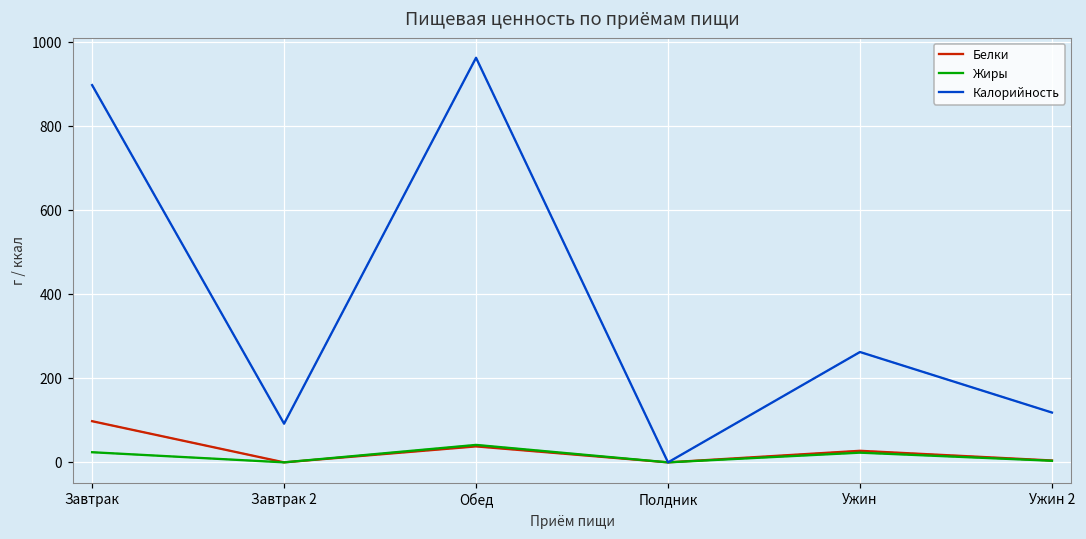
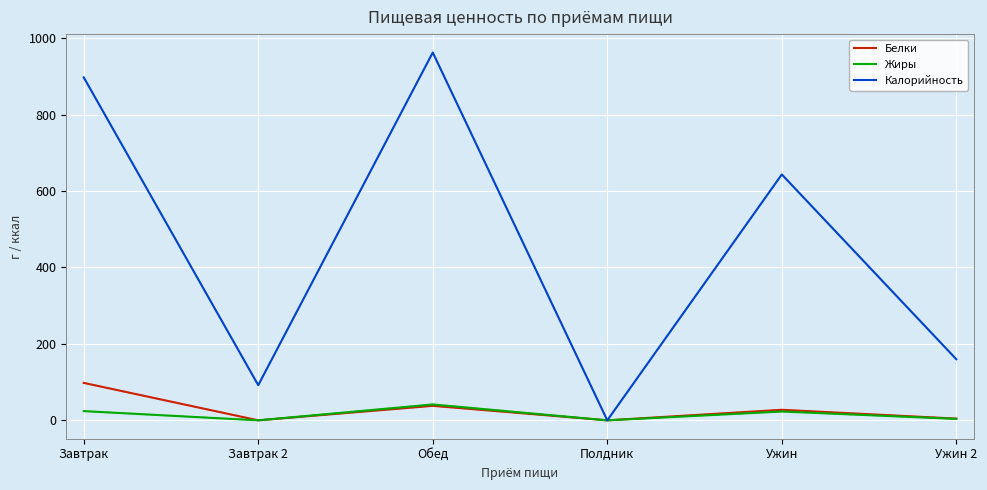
  {
    "Белки": {
      "Завтрак": 100
    },
    "Жиры": {
      "Завтрак": 20
    },
    "Калорийность": {
      "Завтрак": 900,
      "Завтрак 2": 90,
      "Обед": 960,
-     "Ужин": 260,
-     "Ужин 2": 120
+     "Ужин": 640,
+     "Ужин 2": 160
    }
  }
